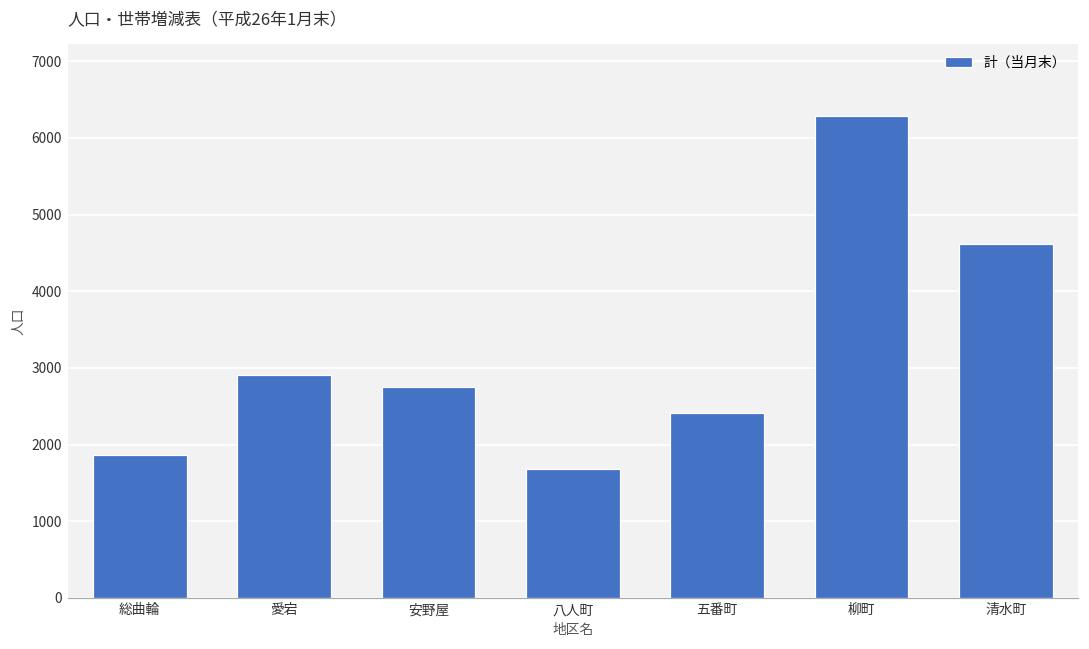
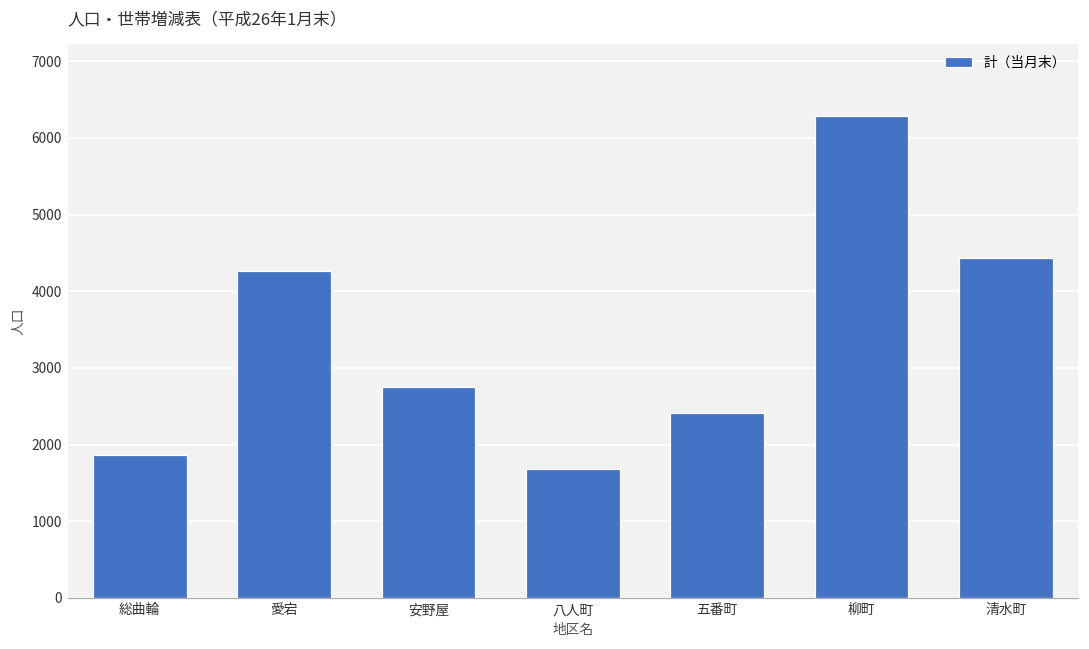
  {
    "総曲輪": 1900,
-   "愛宕": 2900,
+   "愛宕": 4300,
    "安野屋": 2800,
    "八人町": 1700,
    "五番町": 2400,
    "柳町": 6300,
-   "清水町": 4600
+   "清水町": 4400
  }
